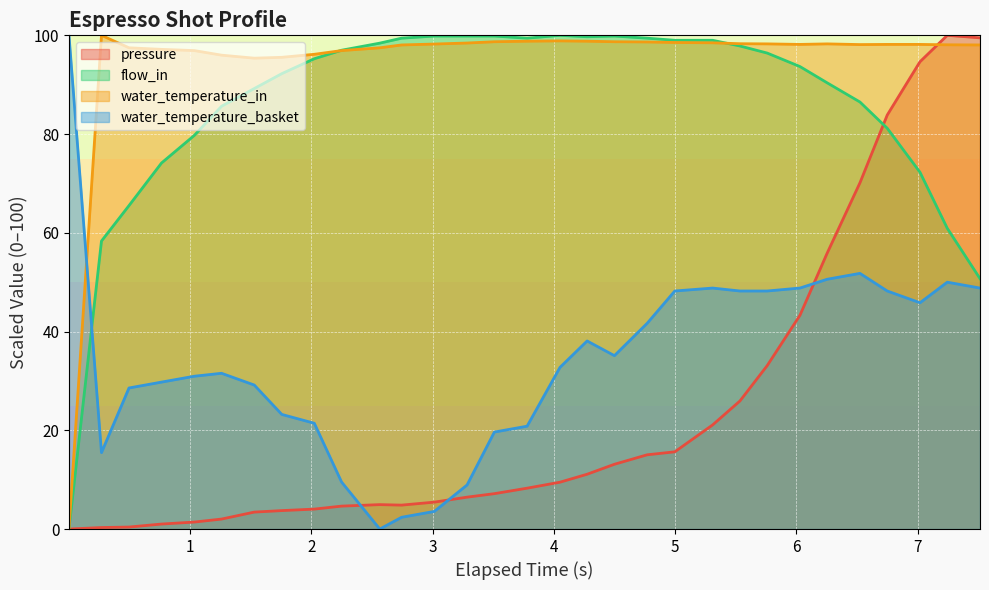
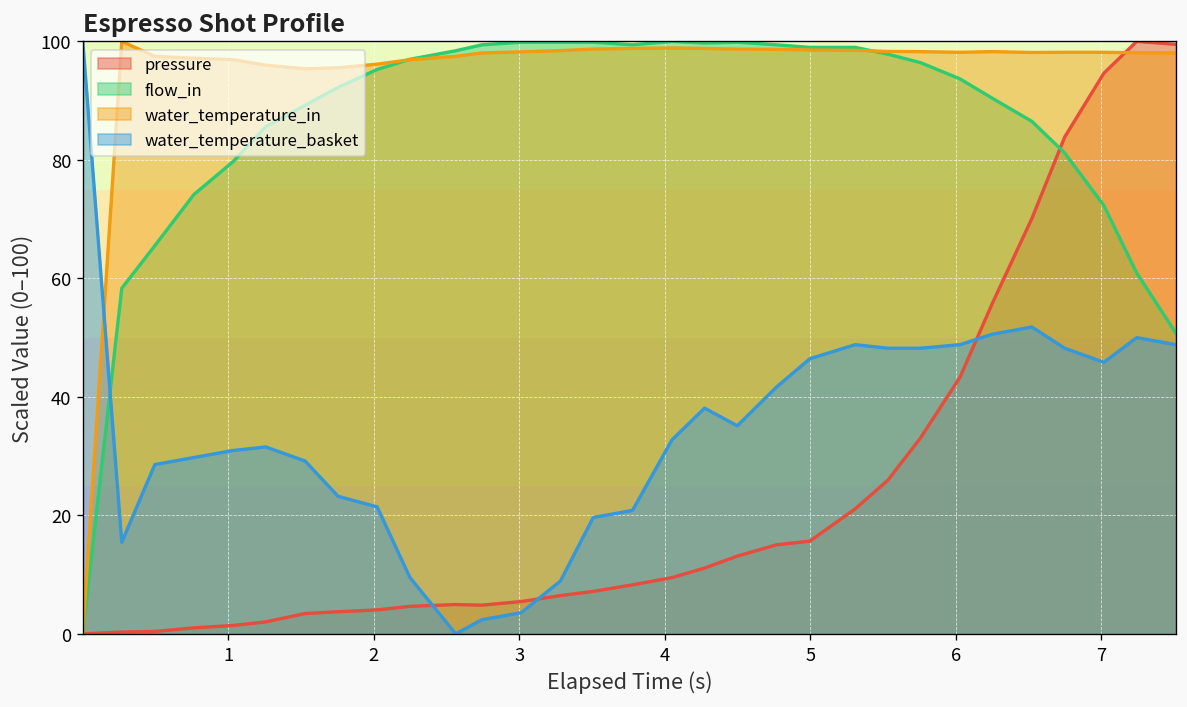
  {
    "pressure": {
      "5": 16
    },
    "water_temperature_basket": {
-     "5": 48
+     "5": 46
    }
  }
